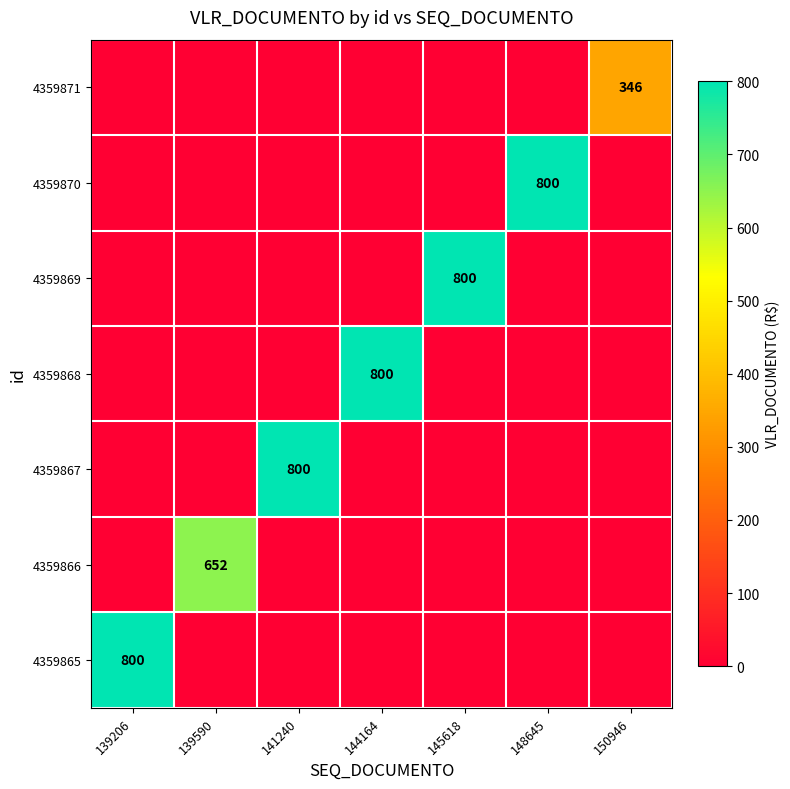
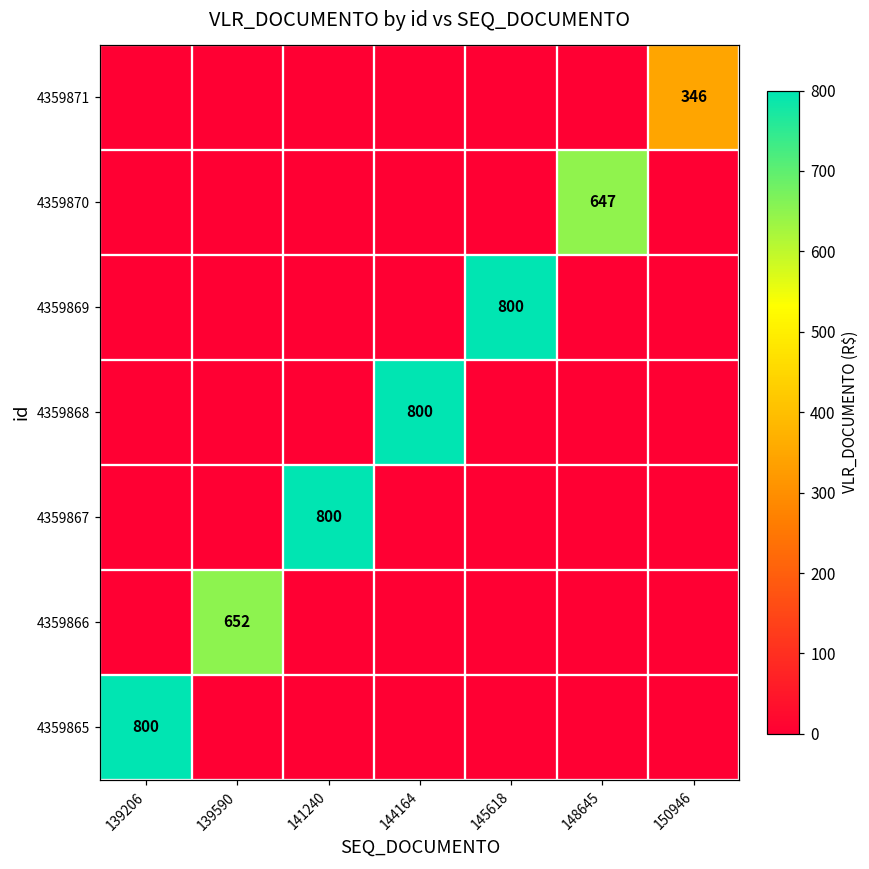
  {
    "4359871": {
      "150946": 346
    },
    "4359870": {
-     "148645": 800
+     "148645": 647
    },
    "4359869": {
      "145618": 800
    },
    "4359868": {
      "144164": 800
    },
    "4359867": {
      "141240": 800
    },
    "4359866": {
      "139590": 652
    },
    "4359865": {
      "139206": 800
    }
  }
